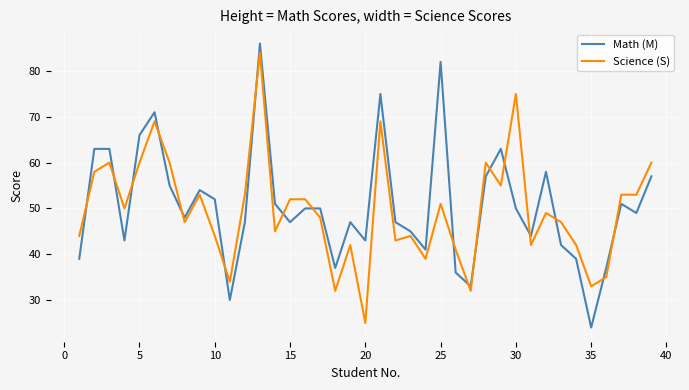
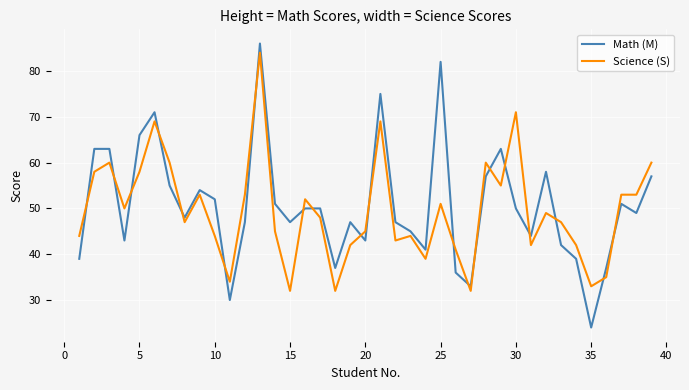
  {
    "Math (M)": {
      "5": 66,
      "10": 52,
      "15": 47,
      "20": 43,
      "25": 82,
      "30": 50,
      "35": 24
    },
    "Science (S)": {
-     "5": 60,
+     "5": 58,
      "10": 44,
-     "15": 52,
-     "20": 25,
+     "15": 32,
+     "20": 45,
      "25": 51,
-     "30": 75,
+     "30": 71,
      "35": 33
    }
  }
